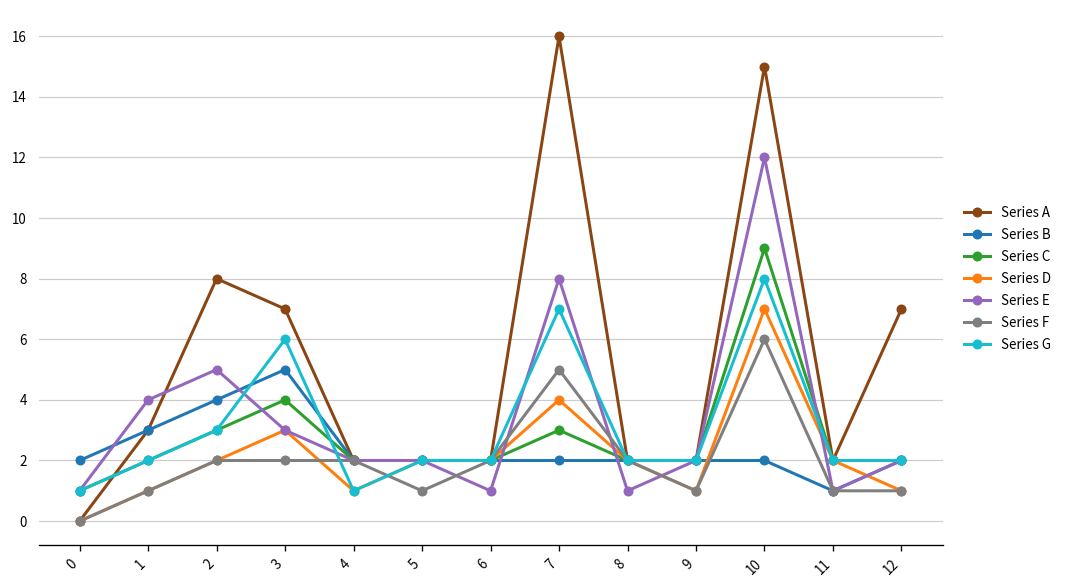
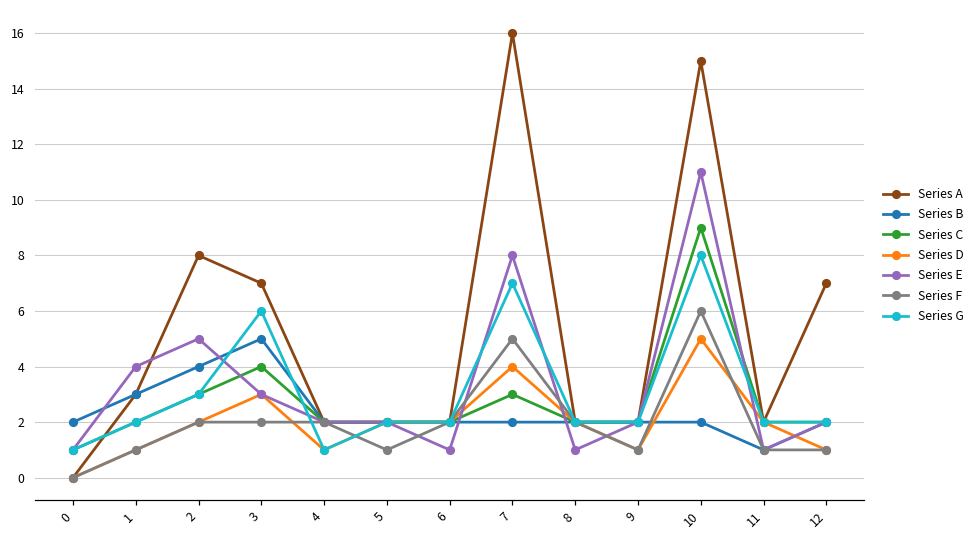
  {
    "Series A": {
      "2": 8,
      "3": 7,
      "7": 16,
      "10": 15,
      "12": 7
    },
    "Series B": {
      "0": 2,
      "2": 4,
      "3": 5,
      "7": 2,
      "10": 2
    },
    "Series C": {
      "3": 4,
      "7": 3,
      "10": 9
    },
    "Series D": {
      "7": 4,
-     "10": 7
+     "10": 5
    },
    "Series E": {
      "1": 4,
      "2": 5,
      "6": 1,
      "7": 8,
      "8": 1,
-     "10": 12
+     "10": 11
    },
    "Series F": {
      "3": 2,
      "5": 1,
      "7": 5,
      "10": 6
    },
    "Series G": {
      "3": 6,
      "7": 7,
      "10": 8
    }
  }
